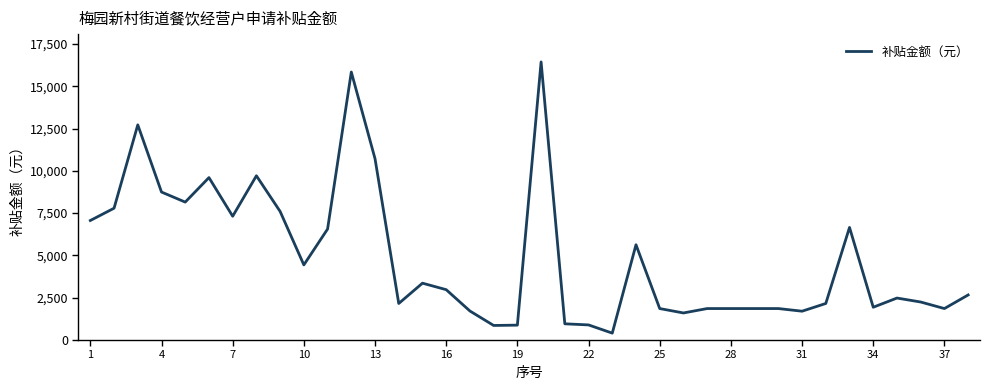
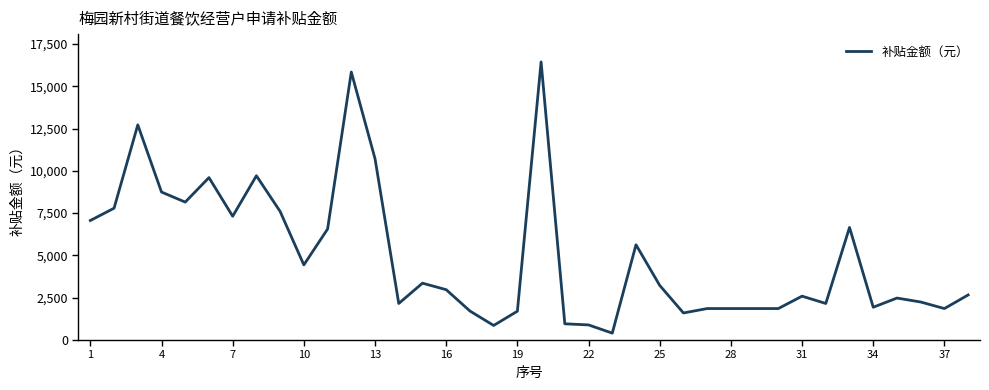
  {
    "1": "7,100",
    "4": "8,700",
    "7": "7,300",
    "10": "4,400",
    "13": "10,700",
    "16": "3,000",
-   "19": "900",
+   "19": "1,700",
    "22": "900",
-   "25": "1,900",
+   "25": "3,200",
    "28": "1,900",
-   "31": "1,700",
+   "31": "2,600",
    "34": "1,900",
    "37": "1,900"
  }
